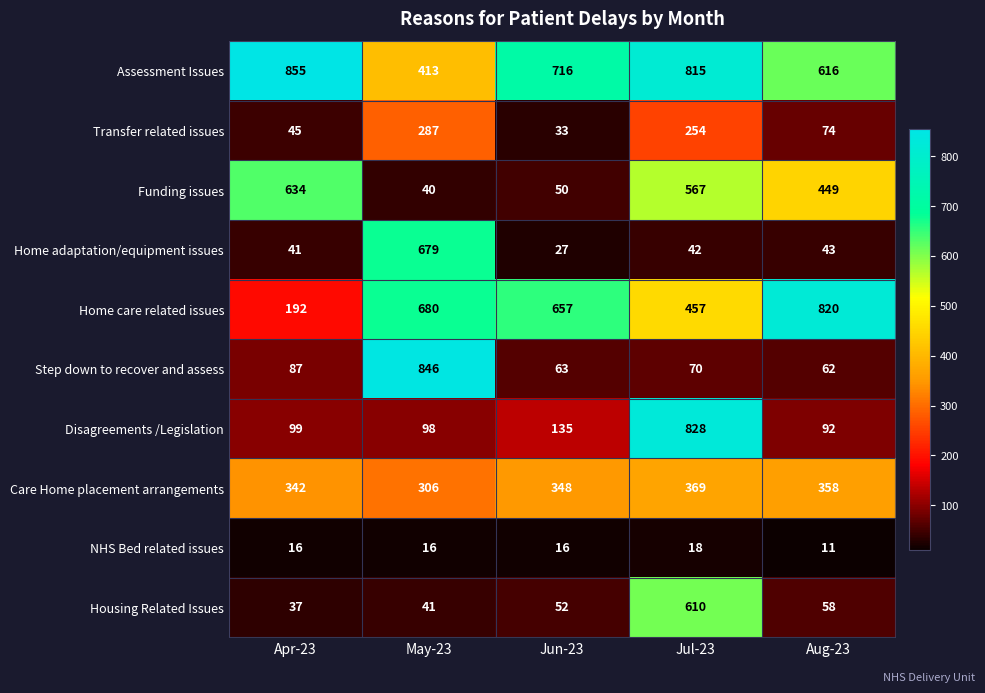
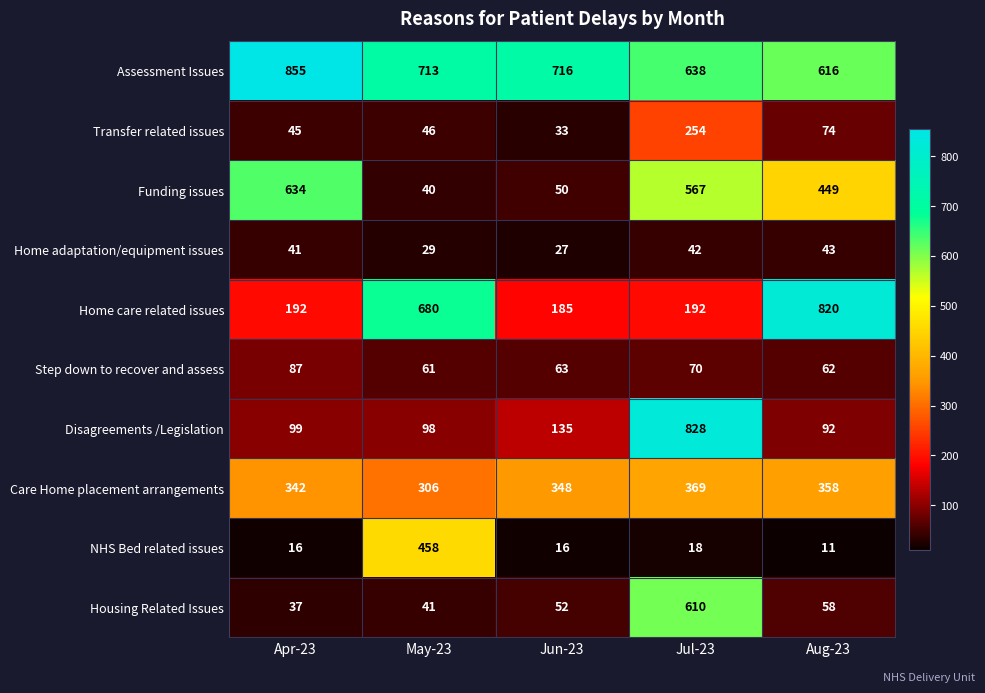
  {
    "Assessment Issues": {
      "Apr-23": 855,
-     "May-23": 413,
+     "May-23": 713,
      "Jun-23": 716,
-     "Jul-23": 815,
+     "Jul-23": 638,
      "Aug-23": 616
    },
    "Transfer related issues": {
      "Apr-23": 45,
-     "May-23": 287,
+     "May-23": 46,
      "Jun-23": 33,
      "Jul-23": 254,
      "Aug-23": 74
    },
    "Funding issues": {
      "Apr-23": 634,
      "May-23": 40,
      "Jun-23": 50,
      "Jul-23": 567,
      "Aug-23": 449
    },
    "Home adaptation/equipment issues": {
      "Apr-23": 41,
-     "May-23": 679,
+     "May-23": 29,
      "Jun-23": 27,
      "Jul-23": 42,
      "Aug-23": 43
    },
    "Home care related issues": {
      "Apr-23": 192,
      "May-23": 680,
-     "Jun-23": 657,
-     "Jul-23": 457,
+     "Jun-23": 185,
+     "Jul-23": 192,
      "Aug-23": 820
    },
    "Step down to recover and assess": {
      "Apr-23": 87,
-     "May-23": 846,
+     "May-23": 61,
      "Jun-23": 63,
      "Jul-23": 70,
      "Aug-23": 62
    },
    "Disagreements /Legislation": {
      "Apr-23": 99,
      "May-23": 98,
      "Jun-23": 135,
      "Jul-23": 828,
      "Aug-23": 92
    },
    "Care Home placement arrangements": {
      "Apr-23": 342,
      "May-23": 306,
      "Jun-23": 348,
      "Jul-23": 369,
      "Aug-23": 358
    },
    "NHS Bed related issues": {
      "Apr-23": 16,
-     "May-23": 16,
+     "May-23": 458,
      "Jun-23": 16,
      "Jul-23": 18,
      "Aug-23": 11
    },
    "Housing Related Issues": {
      "Apr-23": 37,
      "May-23": 41,
      "Jun-23": 52,
      "Jul-23": 610,
      "Aug-23": 58
    }
  }
